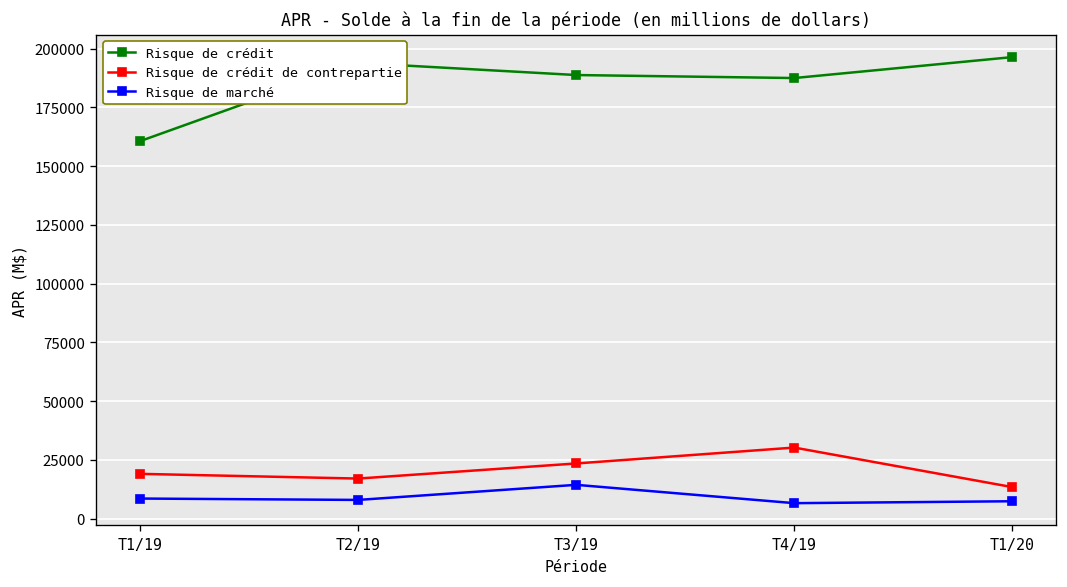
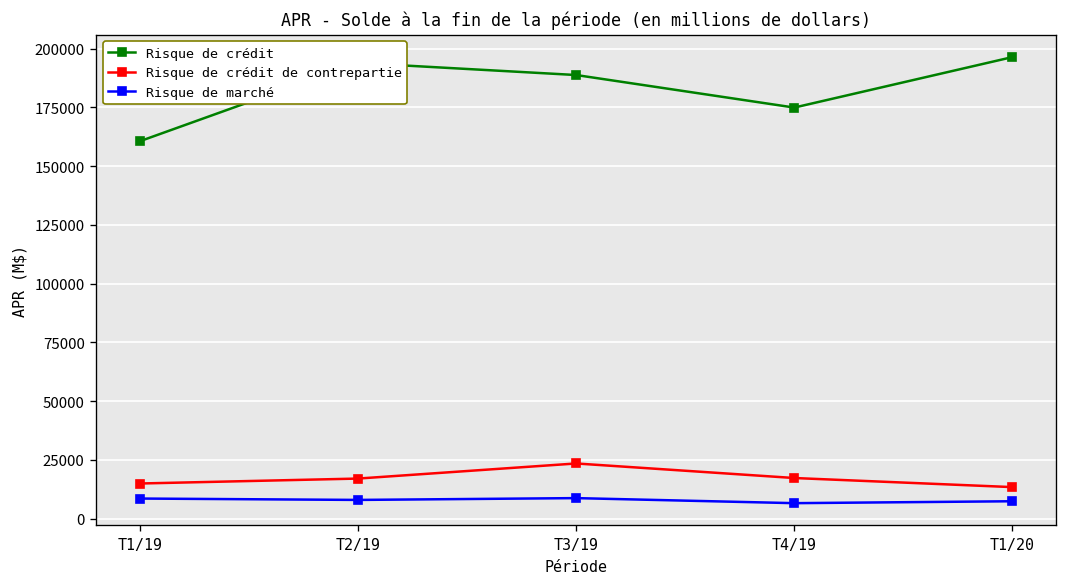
  {
    "Risque de crédit": {
      "T1/19": 161000,
      "T3/19": 189000,
-     "T4/19": 188000,
+     "T4/19": 175000,
      "T1/20": 196000
    },
    "Risque de crédit de contrepartie": {
-     "T1/19": 19000,
+     "T1/19": 15000,
      "T2/19": 17000,
      "T3/19": 23000,
-     "T4/19": 30000,
+     "T4/19": 17000,
      "T1/20": 13000
    },
    "Risque de marché": {
      "T1/19": 8000,
      "T2/19": 8000,
-     "T3/19": 14000,
+     "T3/19": 9000,
      "T4/19": 7000,
      "T1/20": 7000
    }
  }
